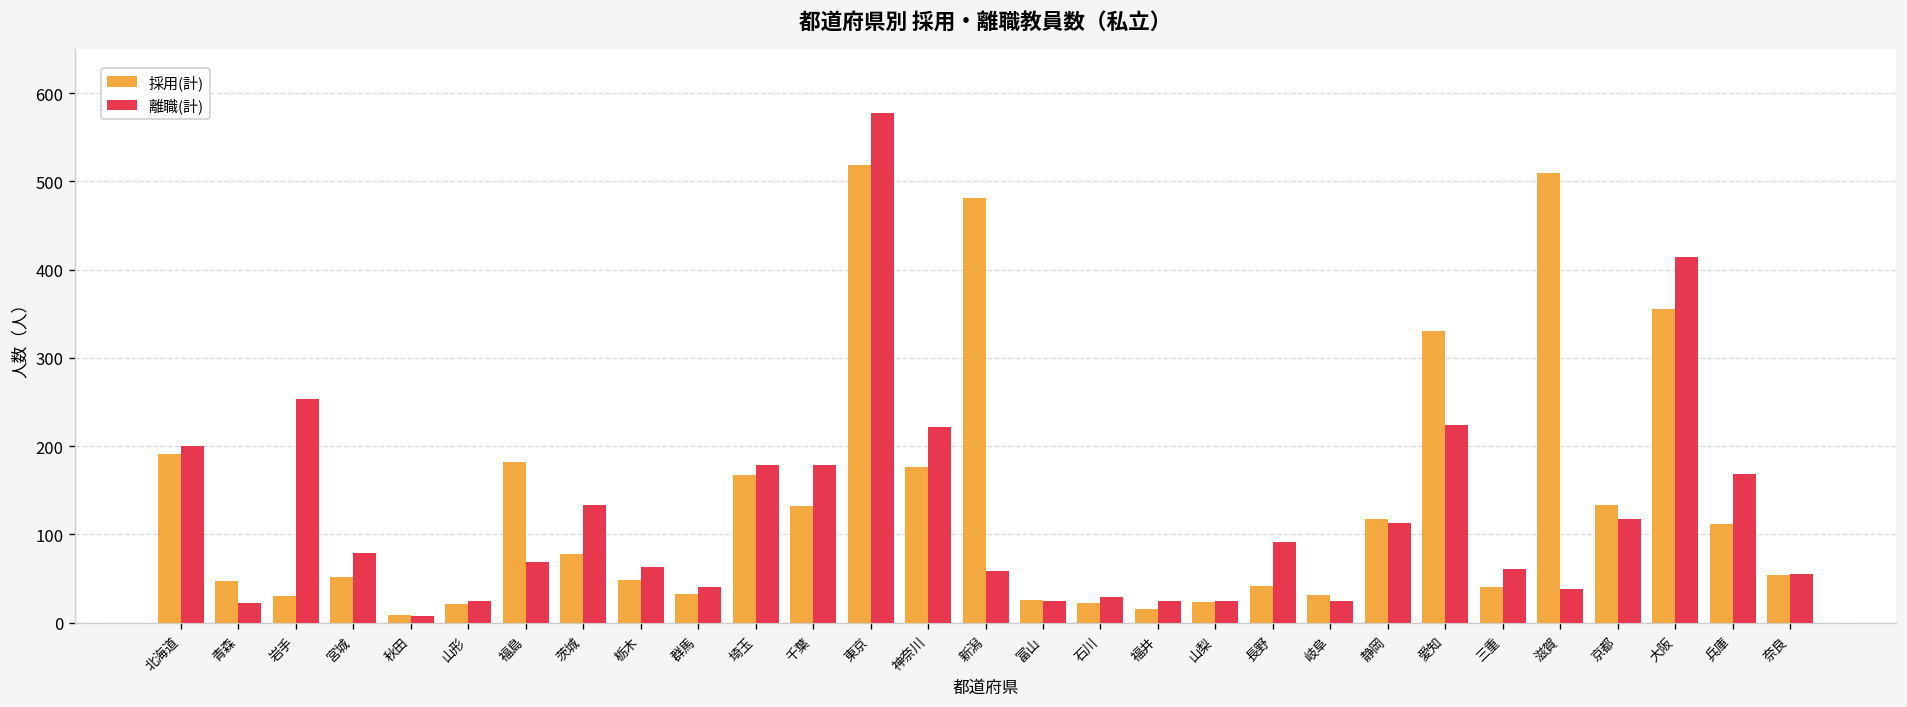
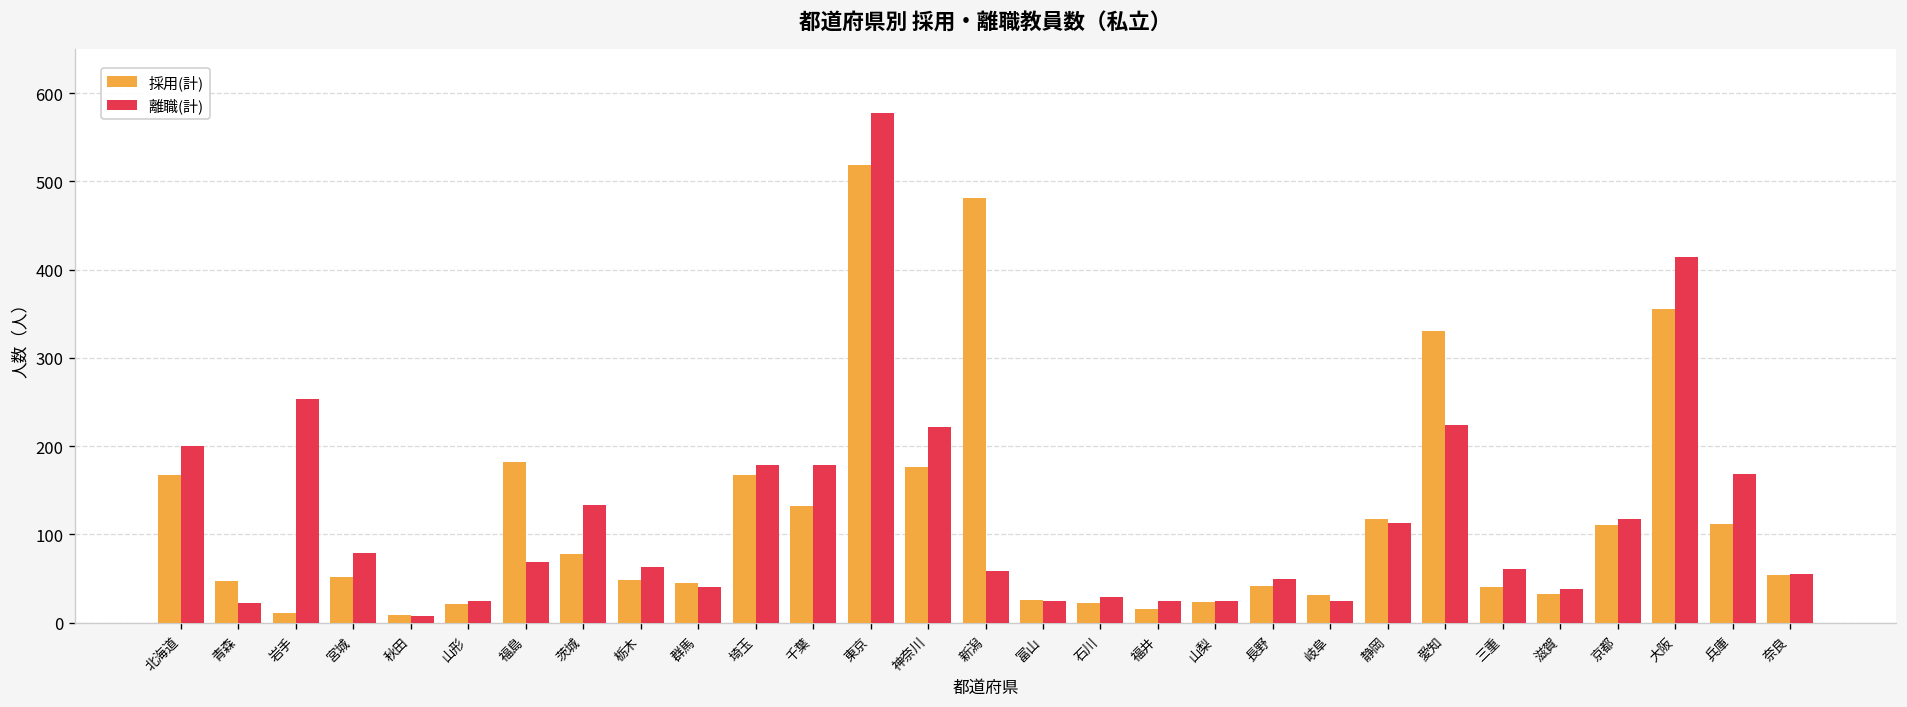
  {
    "採用(計)": {
-     "北海道": 190,
+     "北海道": 170,
      "青森": 50,
-     "岩手": 30,
+     "岩手": 10,
      "宮城": 50,
      "秋田": 10,
      "山形": 20,
      "福島": 180,
      "茨城": 80,
      "栃木": 50,
-     "群馬": 30,
+     "群馬": 50,
      "埼玉": 170,
      "千葉": 130,
      "東京": 520,
      "神奈川": 180,
      "新潟": 480,
      "富山": 30,
      "石川": 20,
      "福井": 20,
      "山梨": 20,
      "長野": 40,
      "岐阜": 30,
      "静岡": 120,
      "愛知": 330,
      "三重": 40,
-     "滋賀": 510,
-     "京都": 130,
+     "滋賀": 30,
+     "京都": 110,
      "大阪": 360,
      "兵庫": 110,
      "奈良": 50
    },
    "離職(計)": {
      "北海道": 200,
      "青森": 20,
      "岩手": 250,
      "宮城": 80,
      "秋田": 10,
      "山形": 30,
      "福島": 70,
      "茨城": 130,
      "栃木": 60,
      "群馬": 40,
      "埼玉": 180,
      "千葉": 180,
      "東京": 580,
      "神奈川": 220,
      "新潟": 60,
      "富山": 20,
      "石川": 30,
      "福井": 20,
      "山梨": 30,
-     "長野": 90,
+     "長野": 50,
      "岐阜": 30,
      "静岡": 110,
      "愛知": 220,
      "三重": 60,
      "滋賀": 40,
      "京都": 120,
      "大阪": 410,
      "兵庫": 170,
      "奈良": 60
    }
  }
